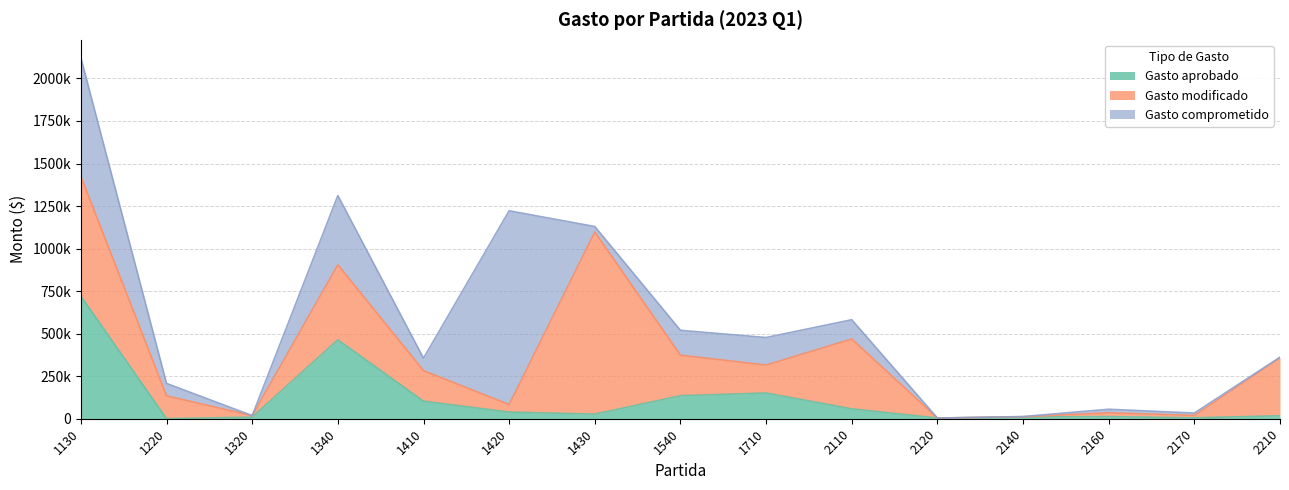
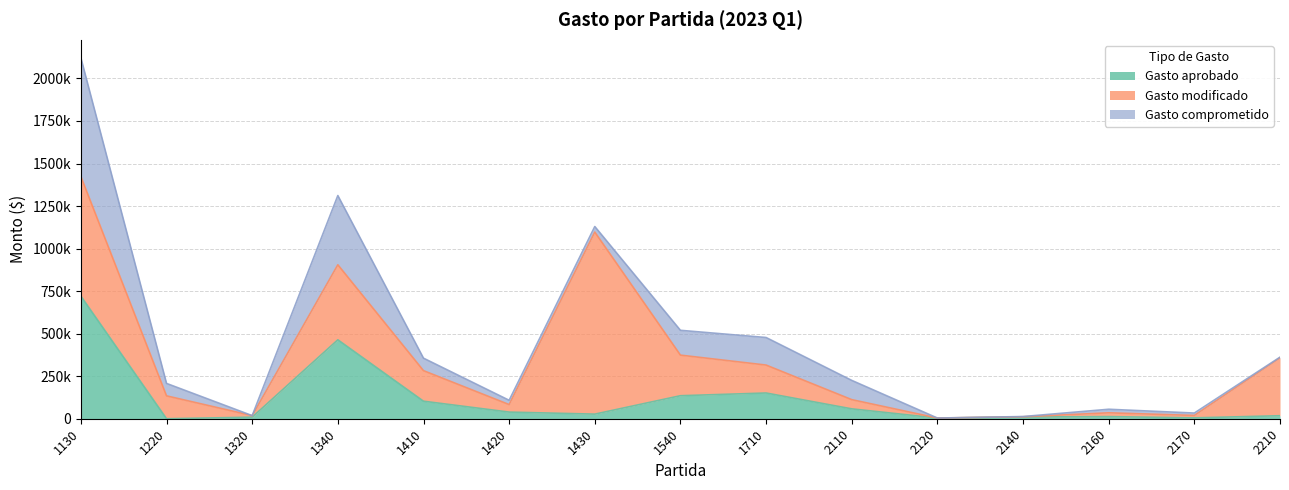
  {
    "Gasto aprobado": {
      "1130": 720000,
      "1220": 0,
      "1340": 460000,
      "1410": 100000,
      "1420": 40000,
      "1430": 30000,
      "1540": 140000,
      "1710": 150000,
      "2110": 60000,
      "2160": 10000,
      "2210": 20000
    },
    "Gasto modificado": {
      "1130": 700000,
      "1220": 130000,
      "1340": 440000,
      "1410": 180000,
      "1420": 40000,
      "1430": 1070000,
      "1540": 240000,
      "1710": 160000,
-     "2110": 410000,
+     "2110": 50000,
      "2160": 20000
    },
    "Gasto comprometido": {
      "1130": 700000,
      "1220": 70000,
      "1340": 410000,
      "1410": 70000,
-     "1420": 1140000,
+     "1420": 30000,
      "1430": 30000,
      "1540": 150000,
      "1710": 160000,
      "2110": 110000,
      "2160": 20000
    }
  }
